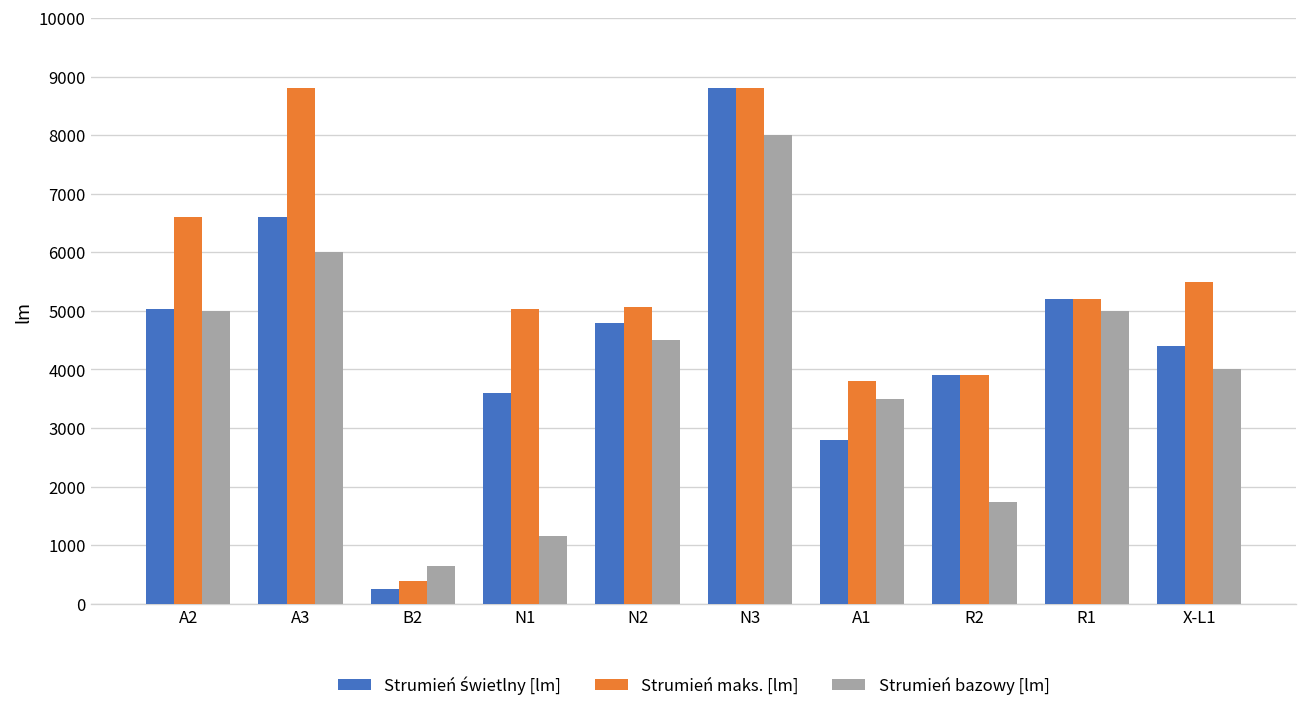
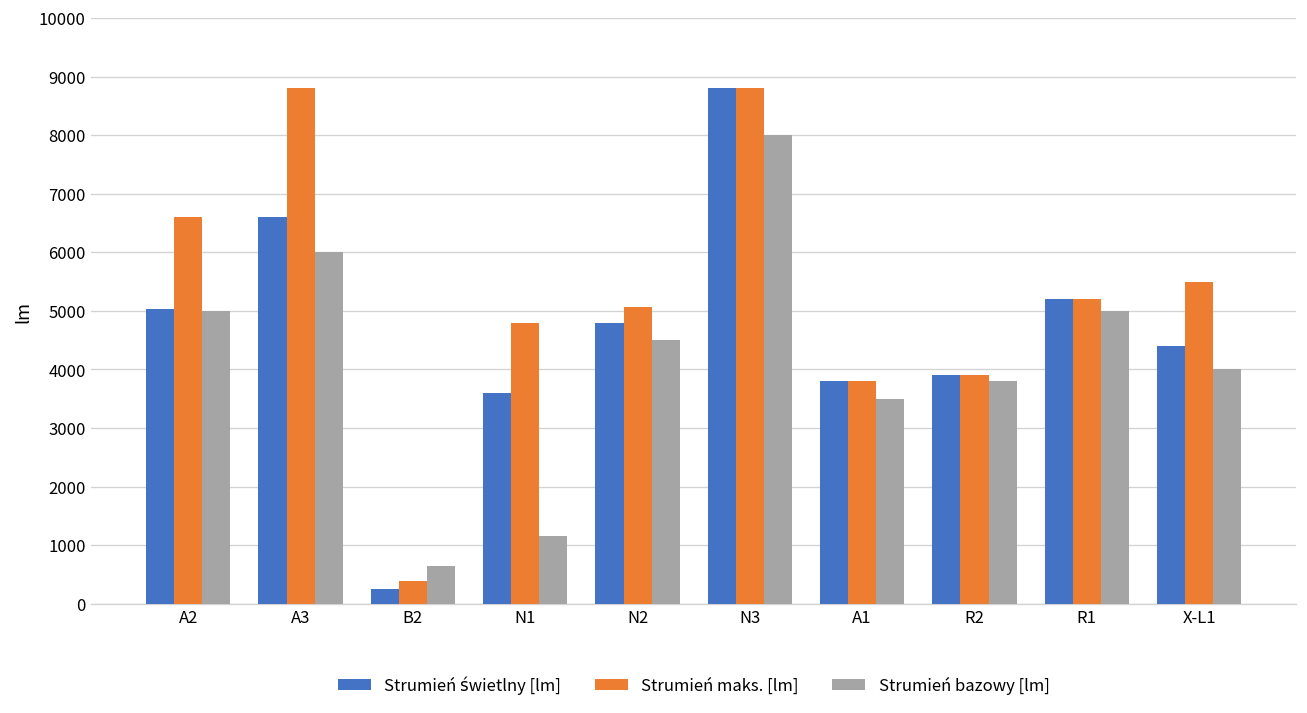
  {
    "Strumień świetlny [lm]": {
      "A2": 5000,
      "A3": 6600,
      "B2": 300,
      "N1": 3600,
      "N2": 4800,
      "N3": 8800,
-     "A1": 2800,
+     "A1": 3800,
      "R2": 3900,
      "R1": 5200,
      "X-L1": 4400
    },
    "Strumień maks. [lm]": {
      "A2": 6600,
      "A3": 8800,
      "B2": 400,
-     "N1": 5000,
+     "N1": 4800,
      "N2": 5100,
      "N3": 8800,
      "A1": 3800,
      "R2": 3900,
      "R1": 5200,
      "X-L1": 5500
    },
    "Strumień bazowy [lm]": {
      "A2": 5000,
      "A3": 6000,
      "B2": 600,
      "N1": 1200,
      "N2": 4500,
      "N3": 8000,
      "A1": 3500,
-     "R2": 1700,
+     "R2": 3800,
      "R1": 5000,
      "X-L1": 4000
    }
  }
